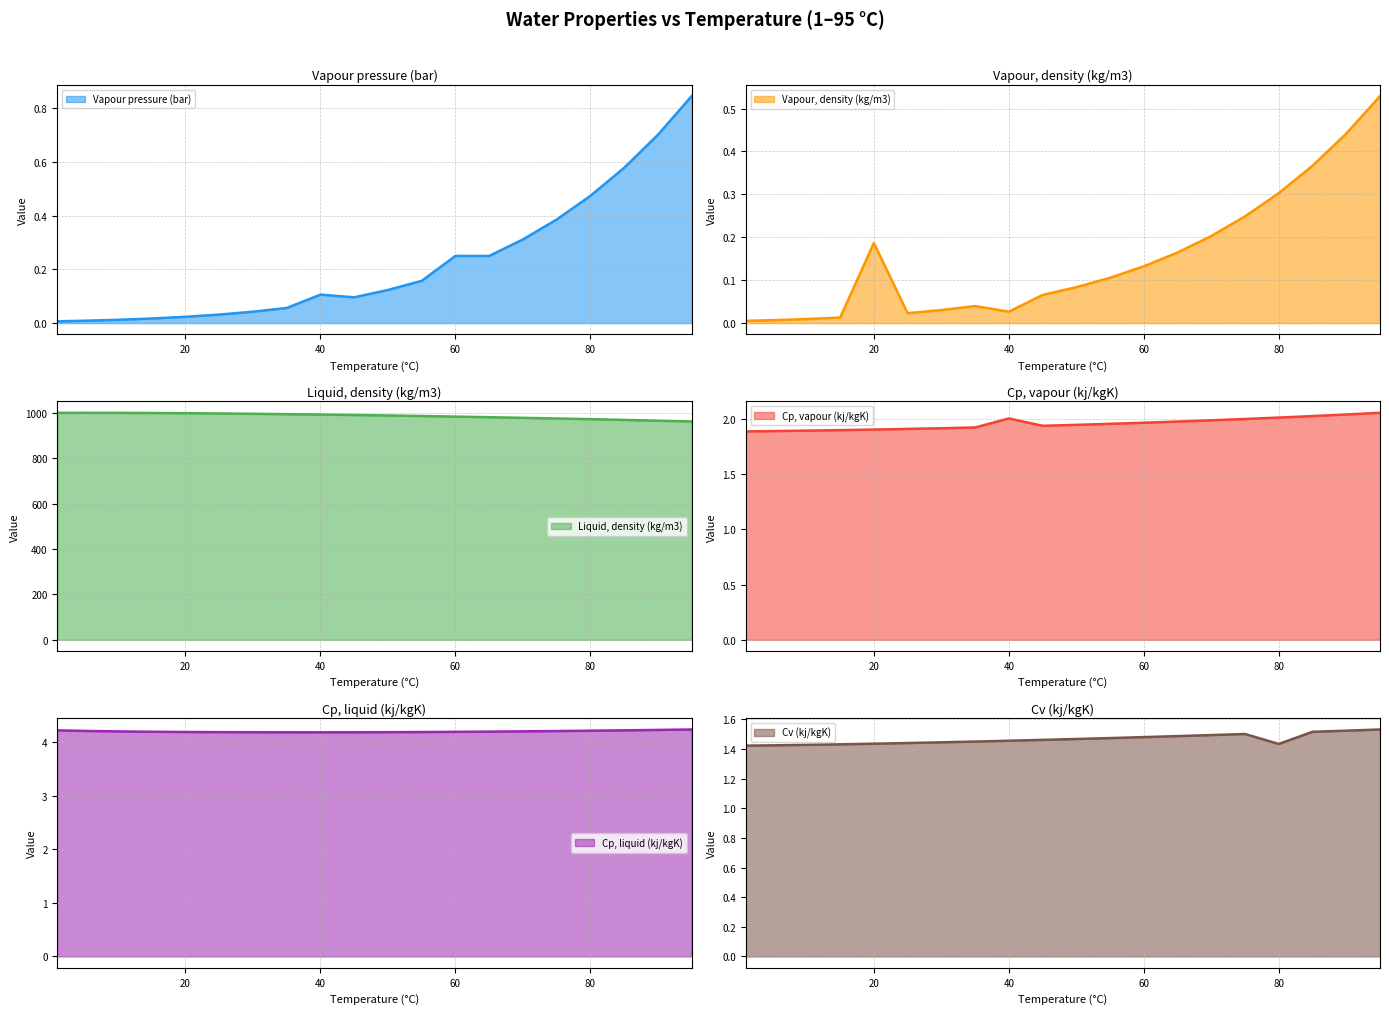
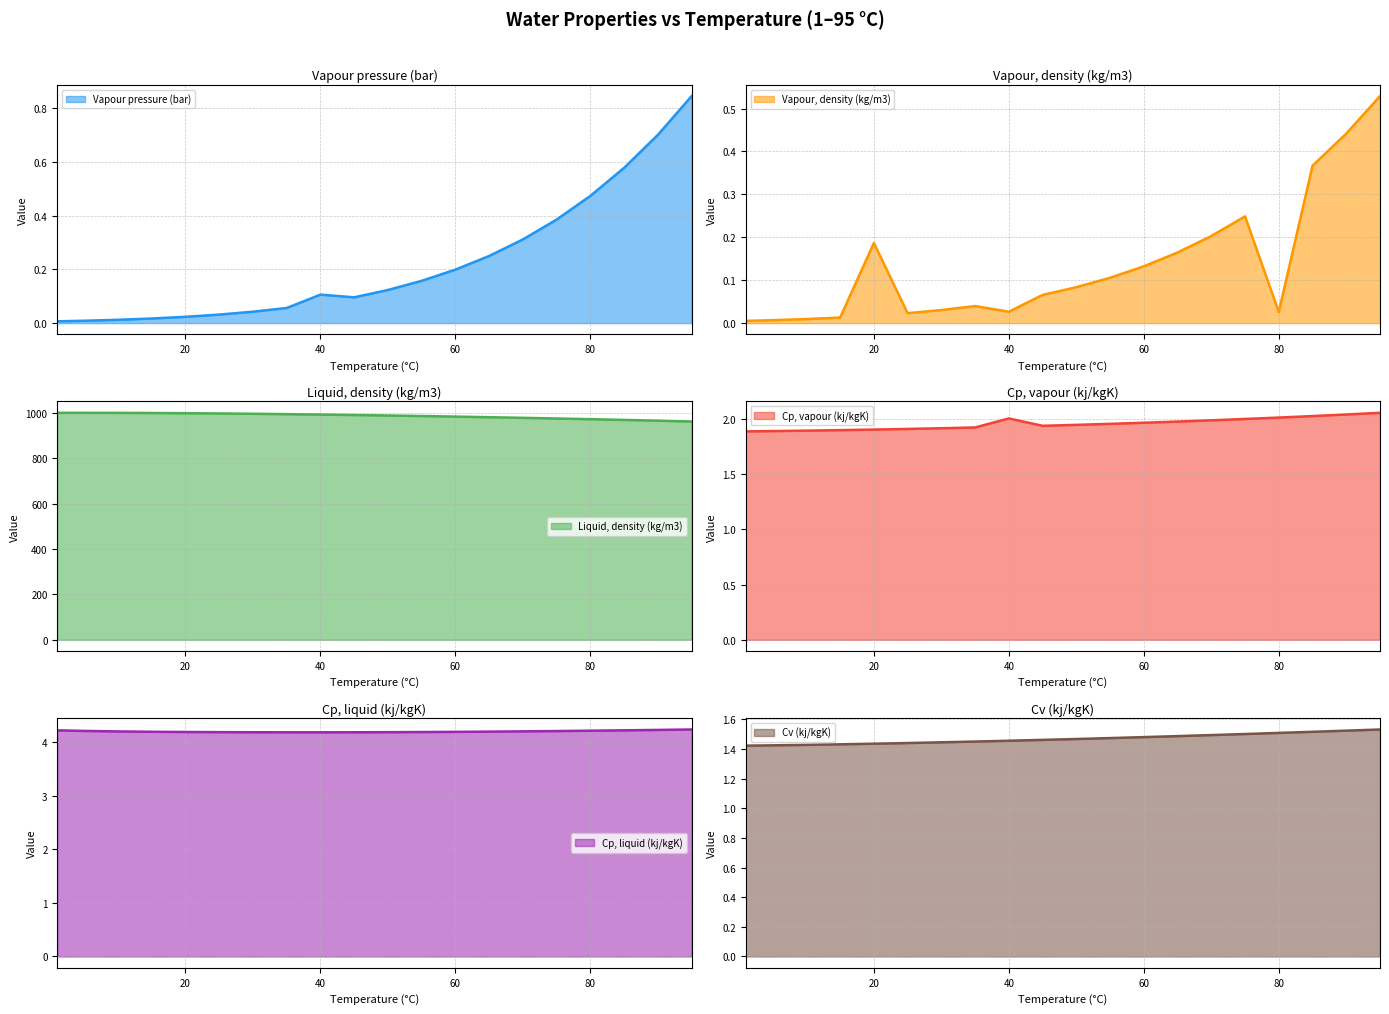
  {
    "Vapour pressure (bar)": {
      "20": 0.02,
      "40": 0.11,
-     "60": 0.25,
+     "60": 0.20,
      "80": 0.47
    },
    "Vapour, density (kg/m3)": {
      "20": 0.19,
      "40": 0.03,
      "60": 0.13,
-     "80": 0.30
+     "80": 0.03
    },
    "Liquid, density (kg/m3)": {
      "20": 1000,
      "40": 990,
      "60": 980,
      "80": 970
    },
    "Cp, vapour (kj/kgK)": {
      "20": 1.90,
      "40": 2.01,
      "60": 1.97,
      "80": 2.01
    },
    "Cp, liquid (kj/kgK)": {
      "20": 4.2,
      "40": 4.2,
      "60": 4.2,
      "80": 4.2
    },
    "Cv (kj/kgK)": {
      "20": 1.44,
      "40": 1.46,
      "60": 1.48,
-     "80": 1.43
+     "80": 1.51
    }
  }
